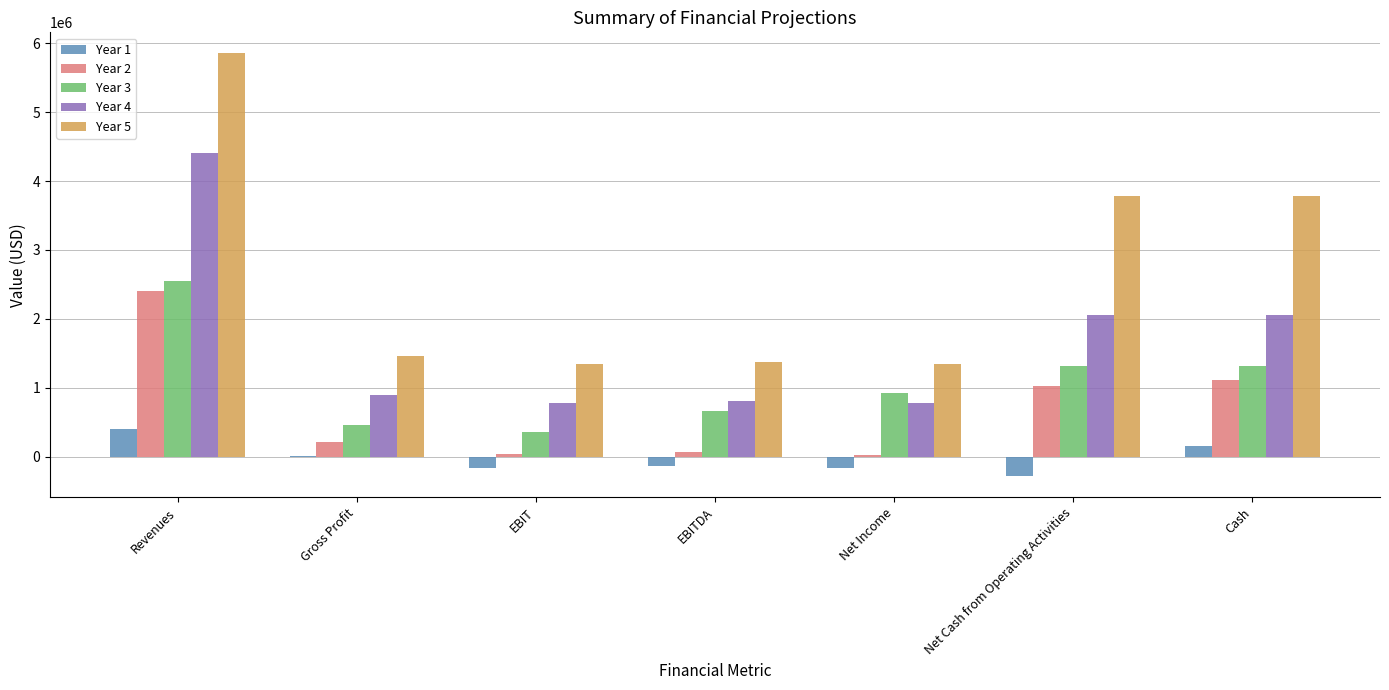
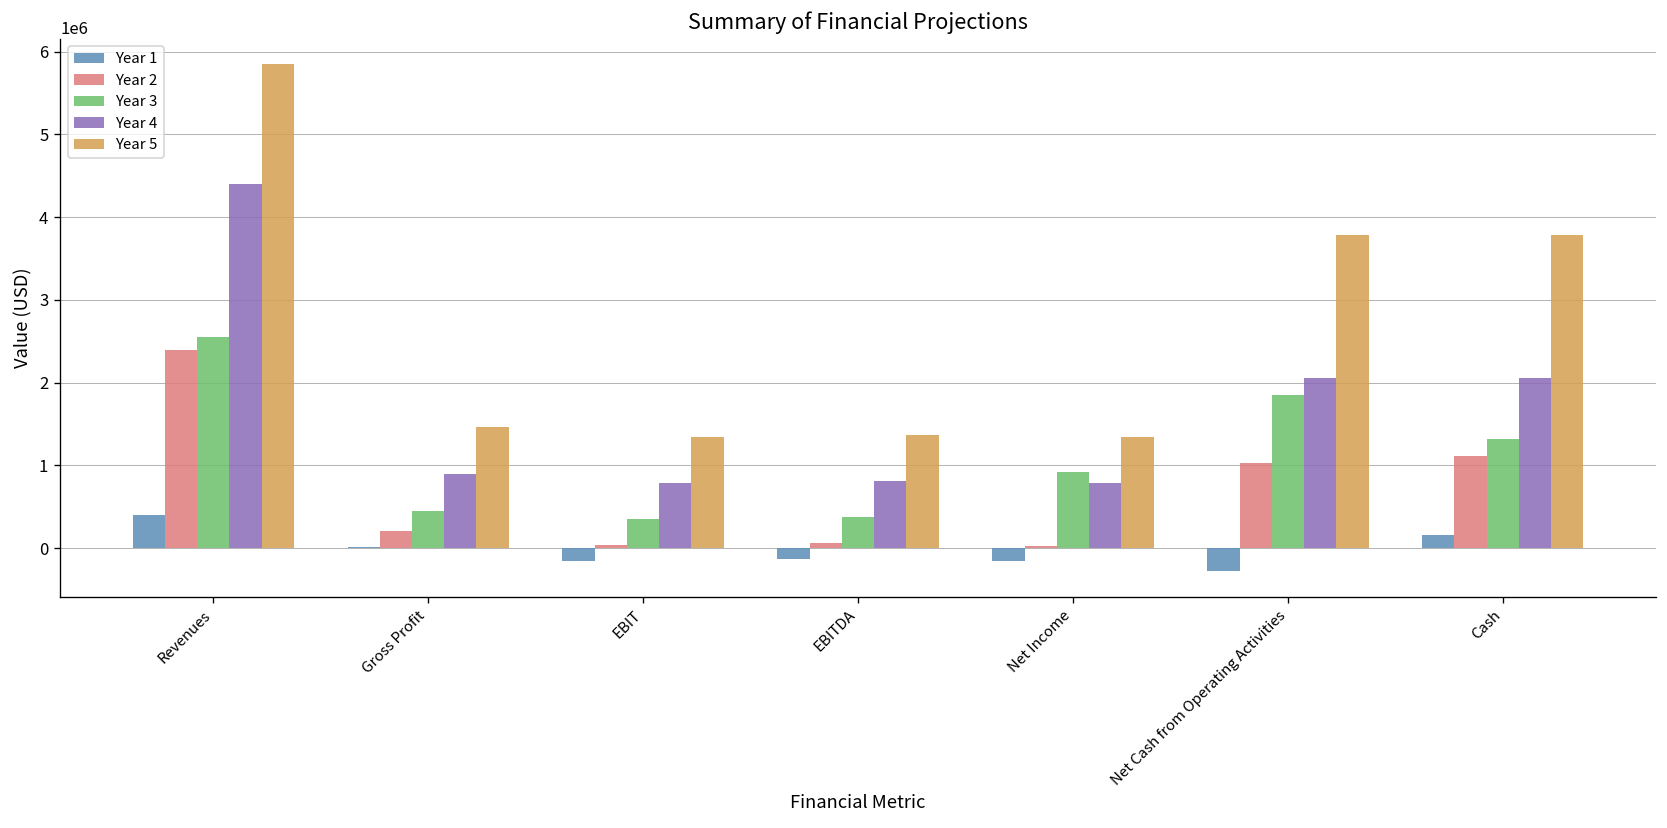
  {
    "Year 3": {
      "Revenues": 2600000,
      "Gross Profit": 500000,
      "EBIT": 400000,
-     "EBITDA": 700000,
+     "EBITDA": 400000,
      "Net Income": 900000,
-     "Net Cash from Operating Activities": 1300000,
+     "Net Cash from Operating Activities": 1800000,
      "Cash": 1300000
    }
  }
